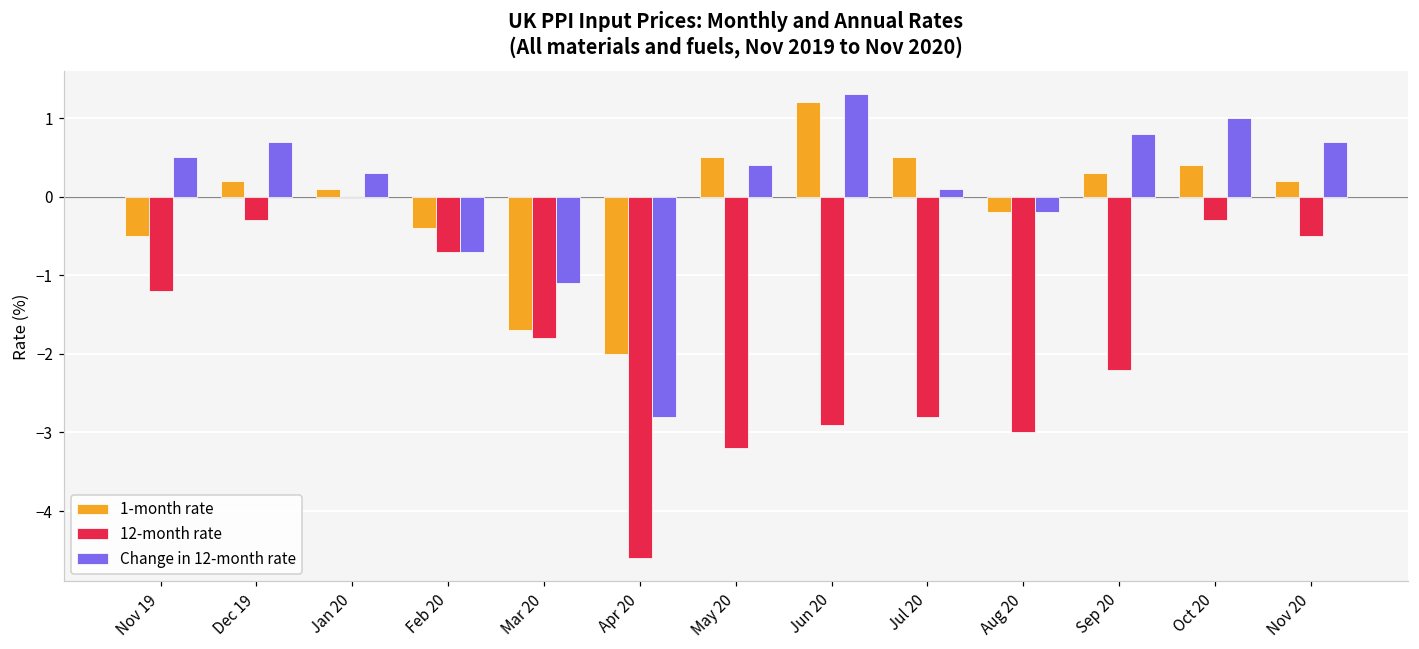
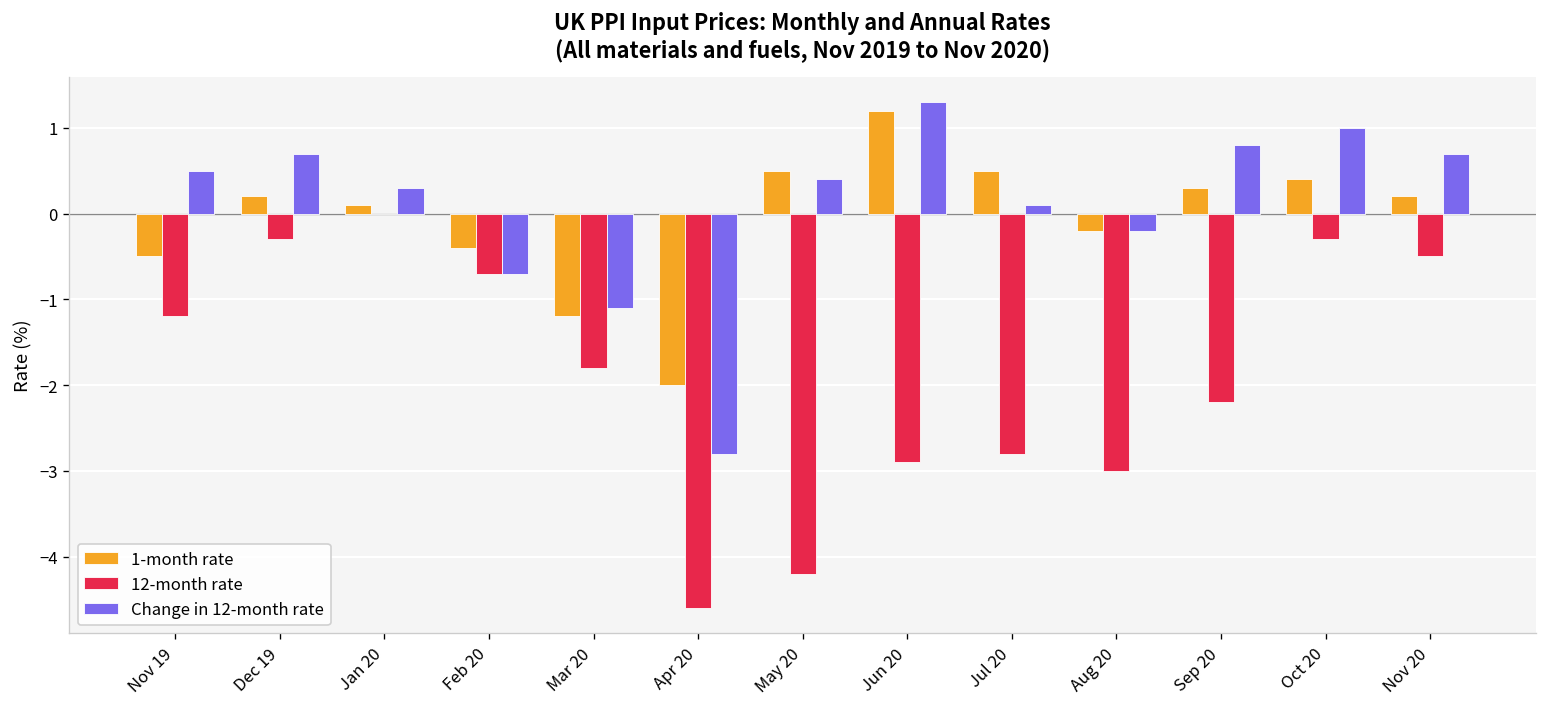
  {
    "1-month rate": {
      "Nov 19": -0.5,
      "Dec 19": 0.2,
      "Jan 20": 0.1,
      "Feb 20": -0.4,
-     "Mar 20": -1.7,
+     "Mar 20": -1.2,
      "Apr 20": -2.0,
      "May 20": 0.5,
      "Jun 20": 1.2,
      "Jul 20": 0.5,
      "Aug 20": -0.2,
      "Sep 20": 0.3,
      "Oct 20": 0.4,
      "Nov 20": 0.2
    },
    "12-month rate": {
      "Nov 19": -1.2,
      "Dec 19": -0.3,
      "Jan 20": 0.0,
      "Feb 20": -0.7,
      "Mar 20": -1.8,
      "Apr 20": -4.6,
-     "May 20": -3.2,
+     "May 20": -4.2,
      "Jun 20": -2.9,
      "Jul 20": -2.8,
      "Aug 20": -3.0,
      "Sep 20": -2.2,
      "Oct 20": -0.3,
      "Nov 20": -0.5
    },
    "Change in 12-month rate": {
      "Nov 19": 0.5,
      "Dec 19": 0.7,
      "Jan 20": 0.3,
      "Feb 20": -0.7,
      "Mar 20": -1.1,
      "Apr 20": -2.8,
      "May 20": 0.4,
      "Jun 20": 1.3,
      "Jul 20": 0.1,
      "Aug 20": -0.2,
      "Sep 20": 0.8,
      "Oct 20": 1.0,
      "Nov 20": 0.7
    }
  }
